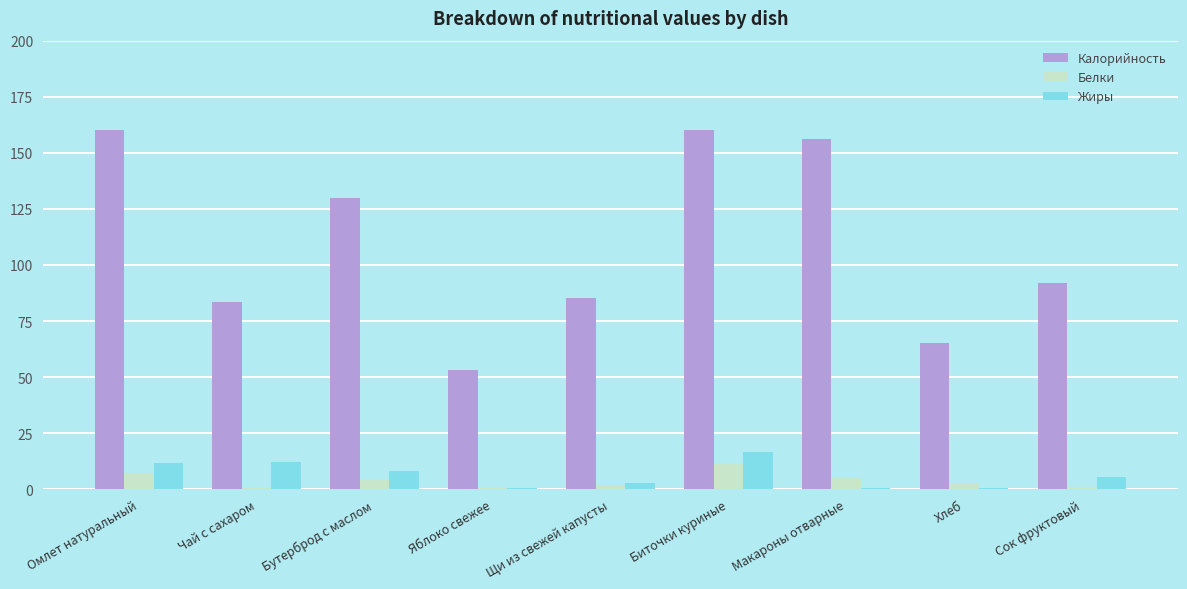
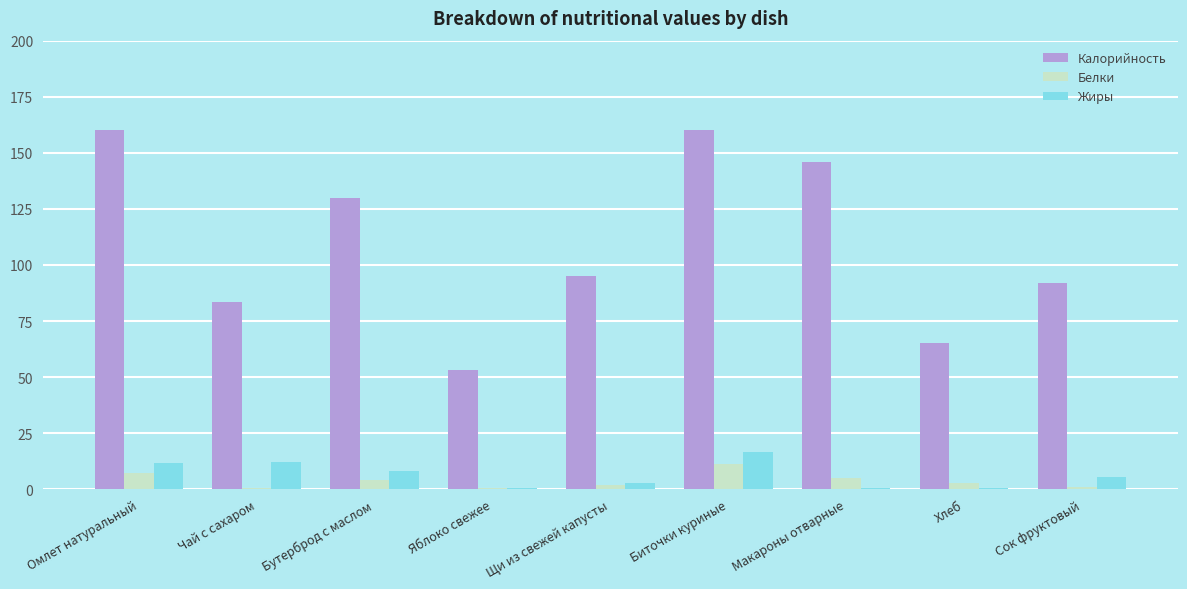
  {
    "Калорийность": {
      "Омлет натуральный": 160,
      "Чай с сахаром": 83,
      "Бутерброд с маслом": 130,
      "Яблоко свежее": 53,
-     "Щи из свежей капусты": 85,
+     "Щи из свежей капусты": 95,
      "Биточки куриные": 160,
-     "Макароны отварные": 156,
+     "Макароны отварные": 146,
      "Хлеб": 65,
      "Сок фруктовый": 92
    },
    "Белки": {
      "Омлет натуральный": 7,
      "Бутерброд с маслом": 4,
      "Щи из свежей капусты": 2,
      "Биточки куриные": 11,
      "Макароны отварные": 5,
      "Хлеб": 3
    },
    "Жиры": {
      "Омлет натуральный": 12,
      "Чай с сахаром": 12,
      "Бутерброд с маслом": 8,
      "Щи из свежей капусты": 3,
      "Биточки куриные": 17,
      "Сок фруктовый": 6
    }
  }
